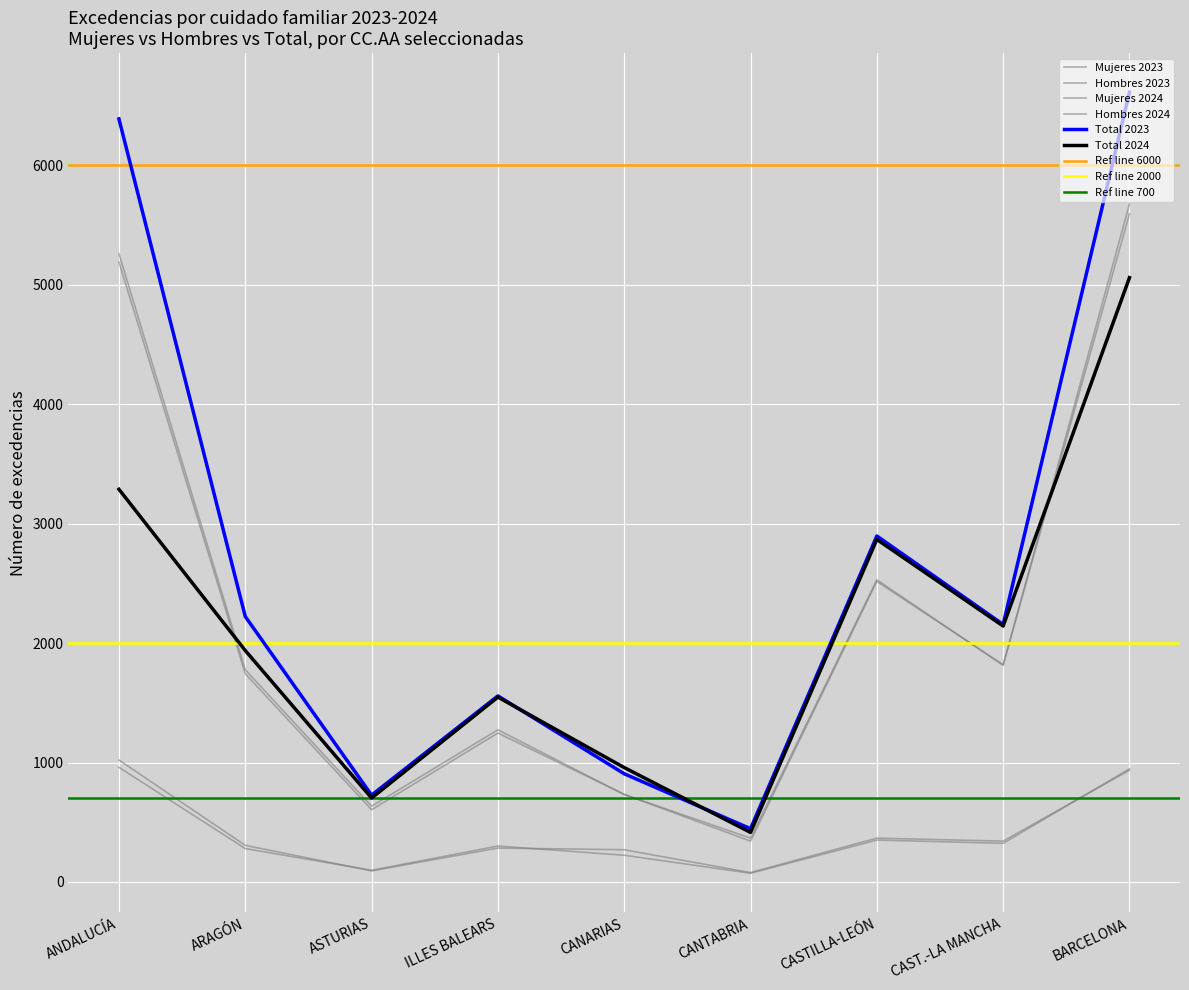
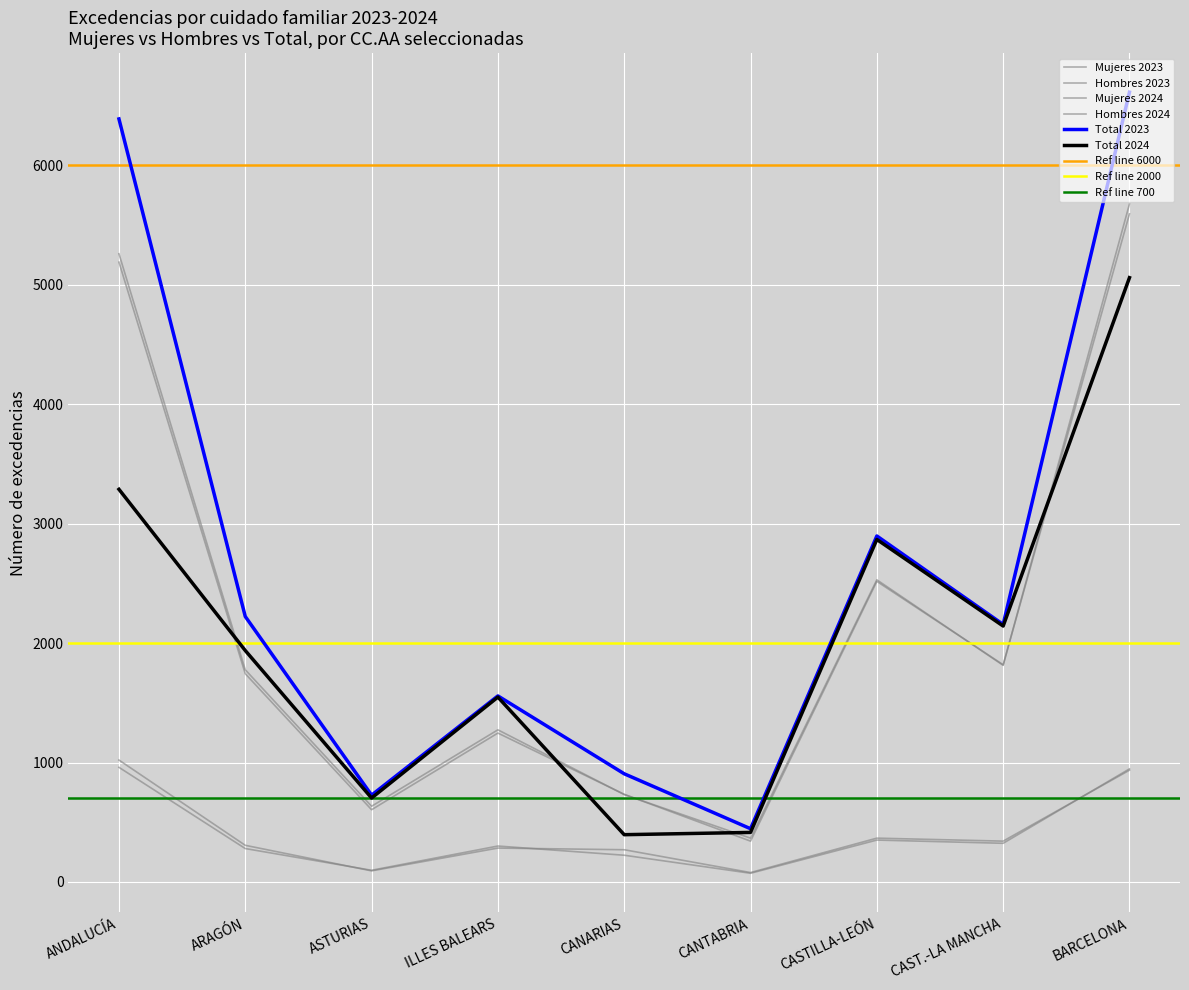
  {
    "Total 2023": {
      "ANDALUCÍA": 6390,
      "ARAGÓN": 2220,
      "ASTURIAS": 730,
      "CANARIAS": 910,
      "CANTABRIA": 450,
      "CASTILLA-LEÓN": 2900
    },
    "Total 2024": {
      "ANDALUCÍA": 3290,
      "ARAGÓN": 1940,
      "ASTURIAS": 700,
-     "CANARIAS": 960,
+     "CANARIAS": 400,
      "CANTABRIA": 420,
      "CASTILLA-LEÓN": 2870,
      "BARCELONA": 5060
    }
  }
